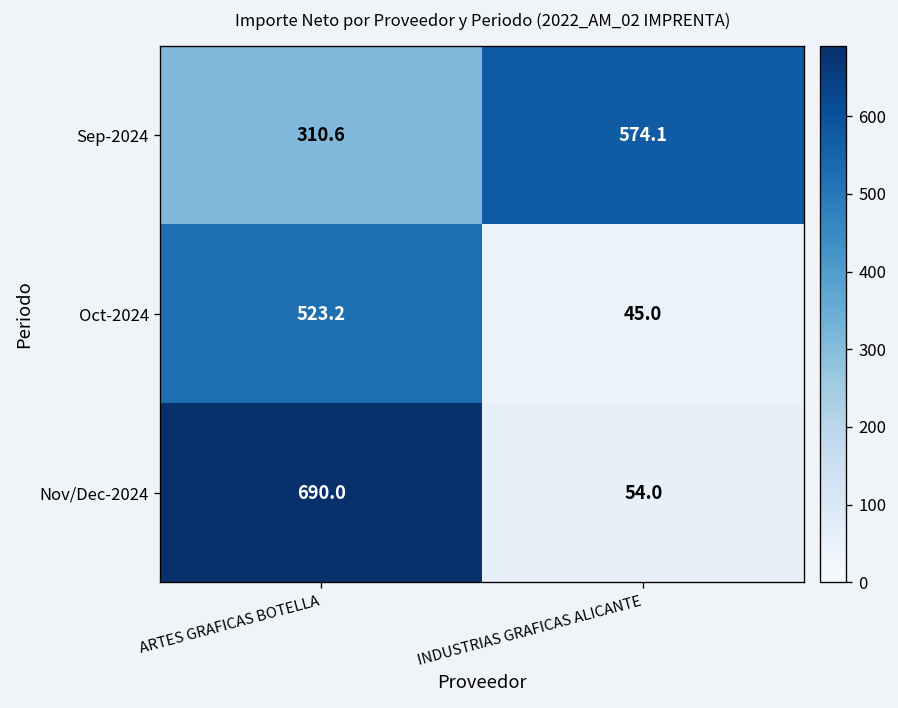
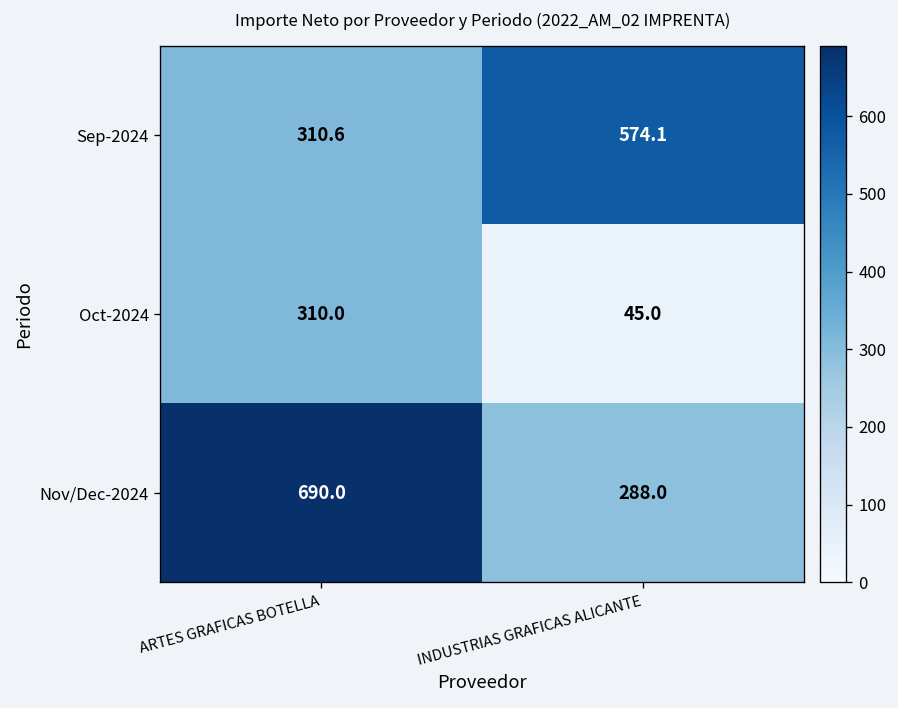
  {
    "Sep-2024": {
      "ARTES GRAFICAS BOTELLA": 310.6,
      "INDUSTRIAS GRAFICAS ALICANTE": 574.1
    },
    "Oct-2024": {
-     "ARTES GRAFICAS BOTELLA": 523.2,
+     "ARTES GRAFICAS BOTELLA": 310.0,
      "INDUSTRIAS GRAFICAS ALICANTE": 45.0
    },
    "Nov/Dec-2024": {
      "ARTES GRAFICAS BOTELLA": 690.0,
-     "INDUSTRIAS GRAFICAS ALICANTE": 54.0
+     "INDUSTRIAS GRAFICAS ALICANTE": 288.0
    }
  }
